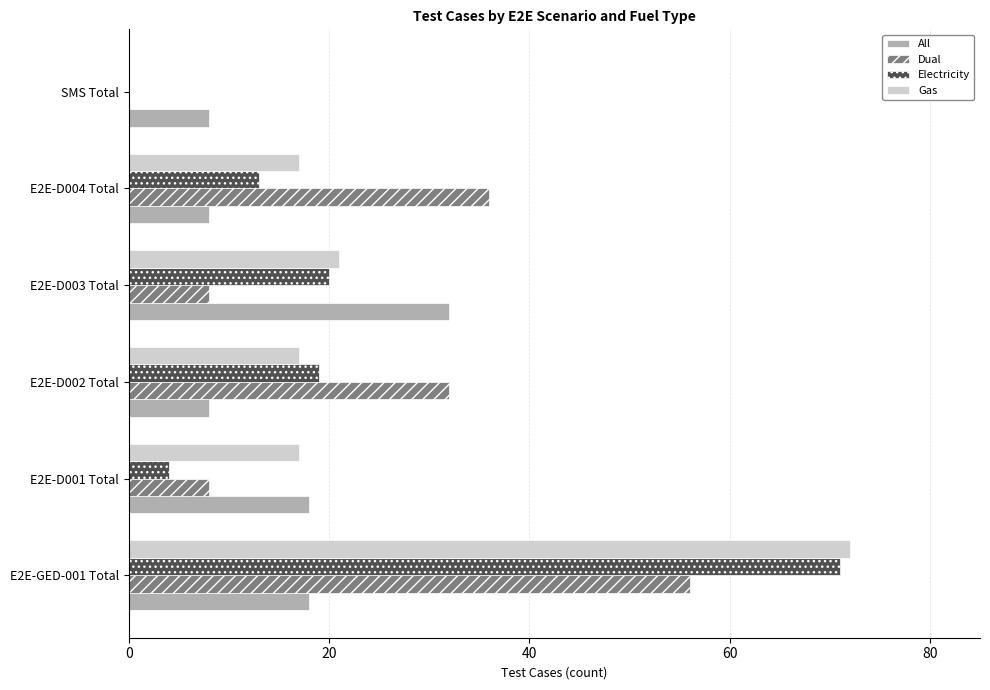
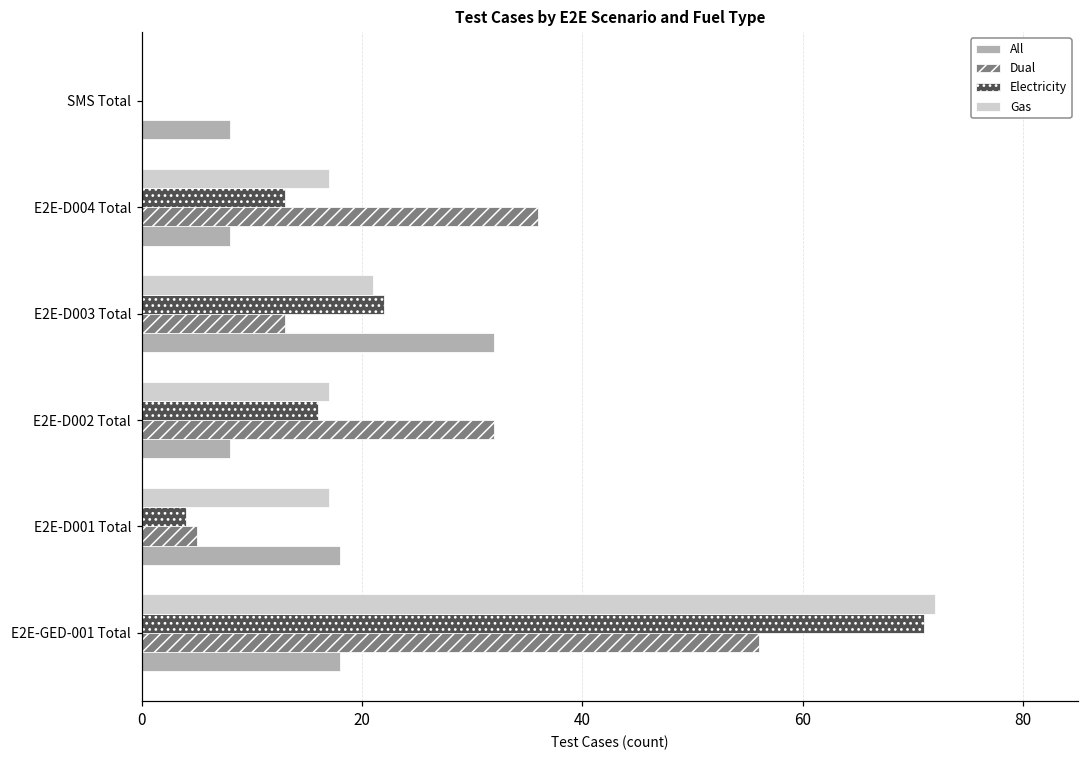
  {
    "Dual": {
      "SMS Total": 0,
      "E2E-D004 Total": 36,
-     "E2E-D003 Total": 8,
+     "E2E-D003 Total": 13,
      "E2E-D002 Total": 32,
-     "E2E-D001 Total": 8,
+     "E2E-D001 Total": 5,
      "E2E-GED-001 Total": 56
    },
    "Electricity": {
      "SMS Total": 0,
      "E2E-D004 Total": 13,
-     "E2E-D003 Total": 20,
-     "E2E-D002 Total": 19,
+     "E2E-D003 Total": 22,
+     "E2E-D002 Total": 16,
      "E2E-D001 Total": 4,
      "E2E-GED-001 Total": 71
    }
  }
